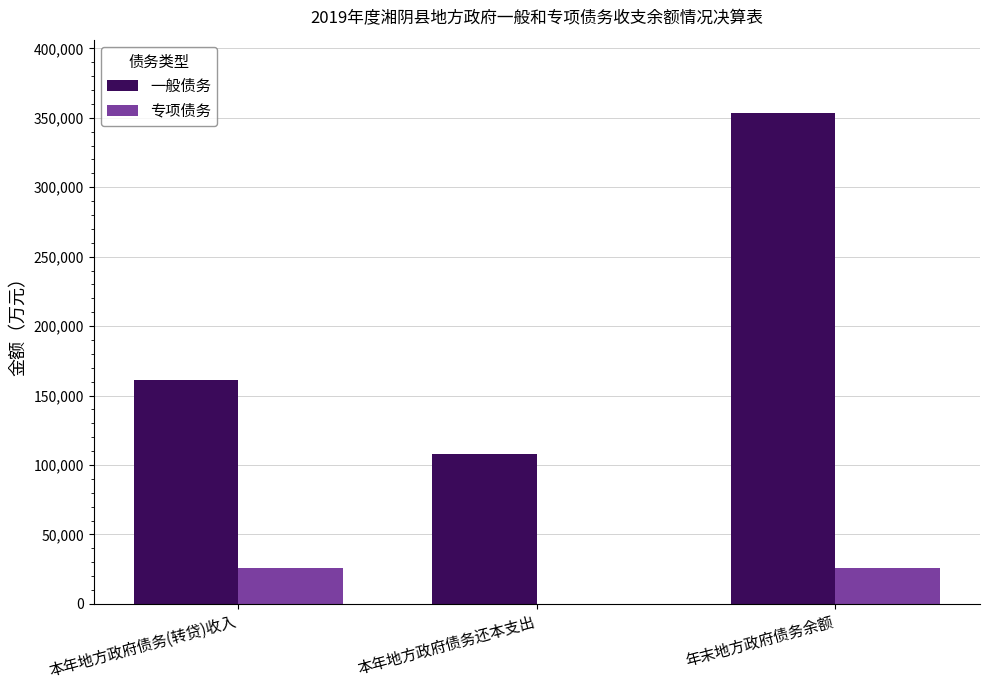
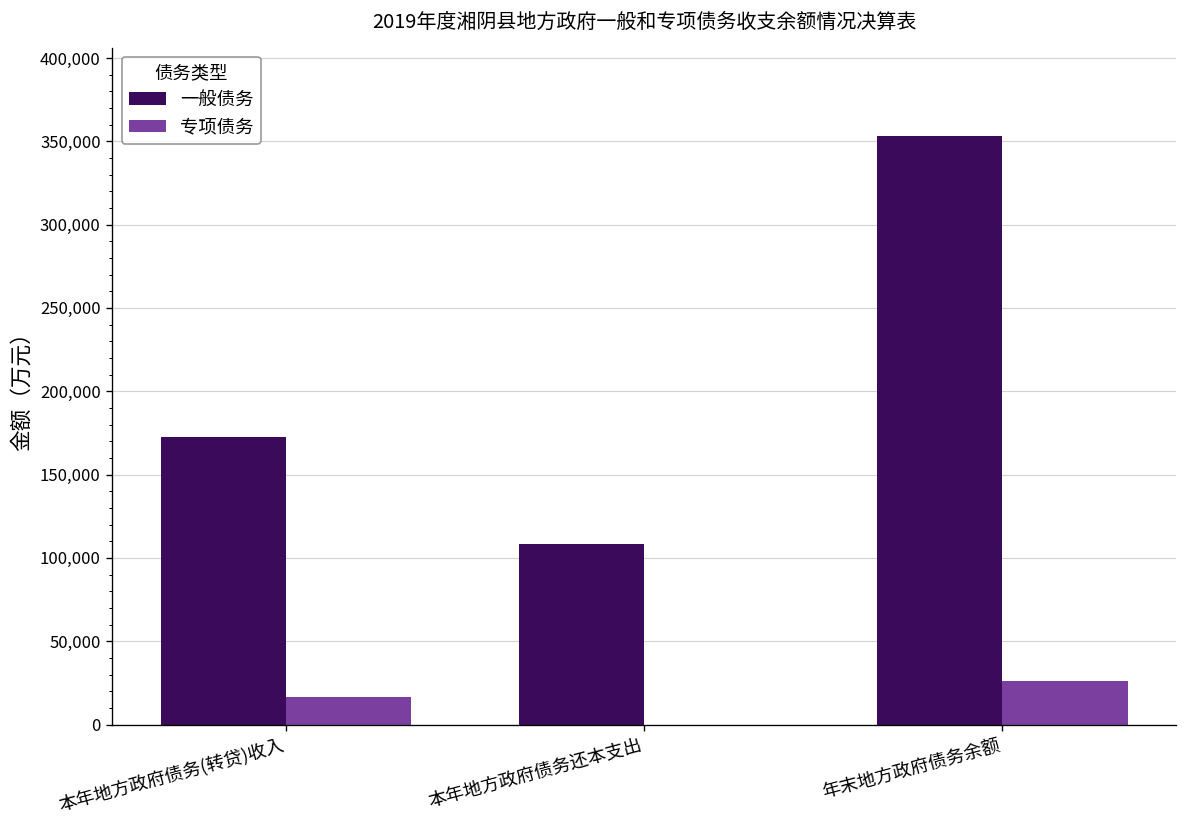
  {
    "一般债务": {
-     "本年地方政府债务(转贷)收入": "161,000",
+     "本年地方政府债务(转贷)收入": "172,000",
      "本年地方政府债务还本支出": "108,000",
      "年末地方政府债务余额": "353,000"
    },
    "专项债务": {
-     "本年地方政府债务(转贷)收入": "26,000",
+     "本年地方政府债务(转贷)收入": "16,000",
      "本年地方政府债务还本支出": "0",
      "年末地方政府债务余额": "26,000"
    }
  }
